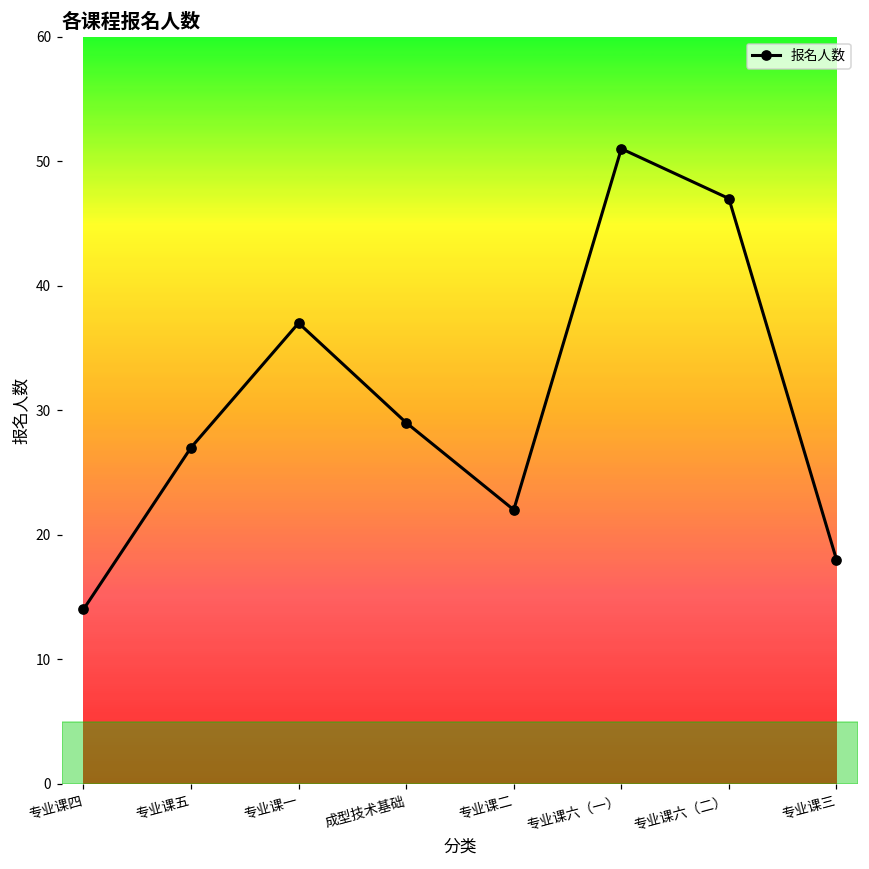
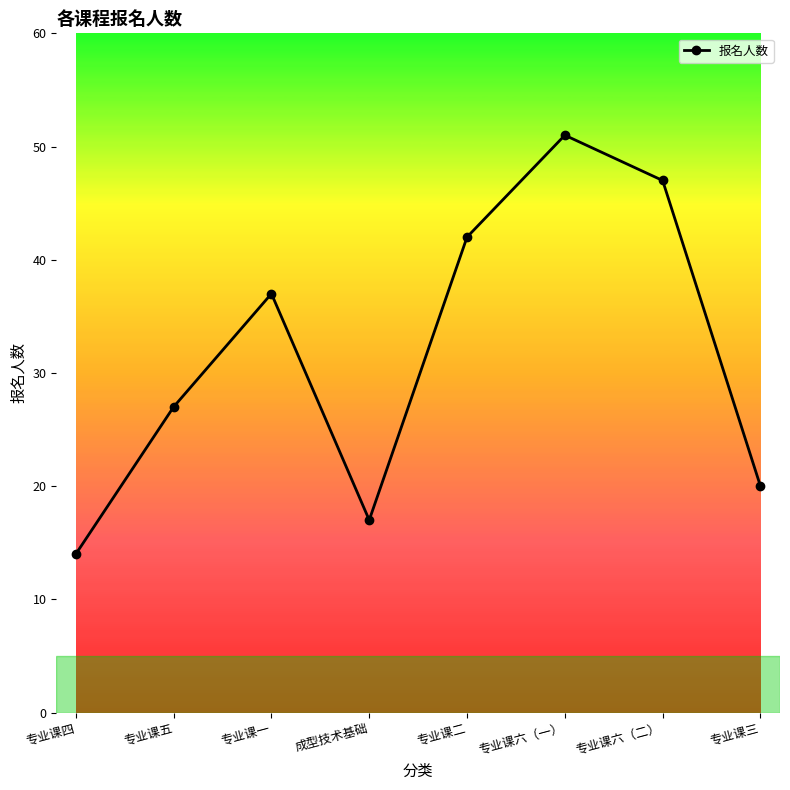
  {
    "专业课四": 14,
    "专业课五": 27,
    "专业课一": 37,
-   "成型技术基础": 29,
-   "专业课二": 22,
+   "成型技术基础": 17,
+   "专业课二": 42,
    "专业课六（一）": 51,
    "专业课六（二）": 47,
-   "专业课三": 18
+   "专业课三": 20
  }
